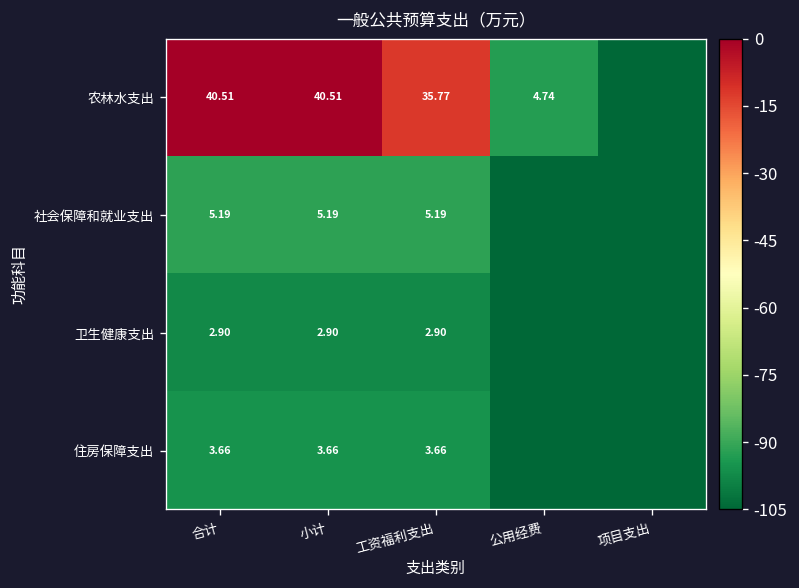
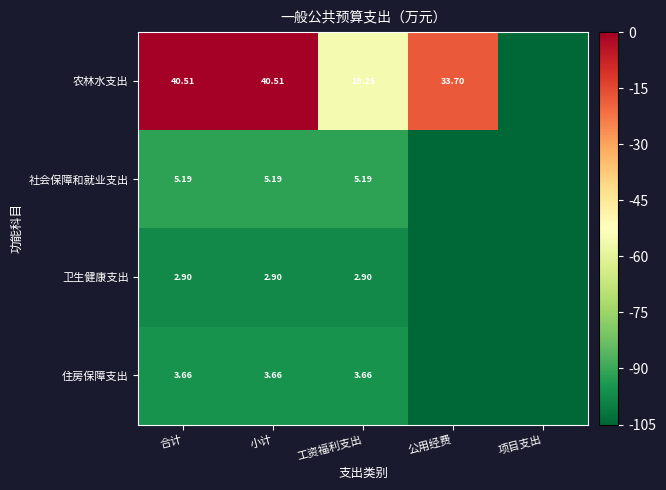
  {
    "农林水支出": {
      "合计": 40.51,
      "小计": 40.51,
-     "工资福利支出": 35.77,
-     "公用经费": 4.74
+     "工资福利支出": 19.25,
+     "公用经费": 33.70
    },
    "社会保障和就业支出": {
      "合计": 5.19,
      "小计": 5.19,
      "工资福利支出": 5.19
    },
    "卫生健康支出": {
      "合计": 2.90,
      "小计": 2.90,
      "工资福利支出": 2.90
    },
    "住房保障支出": {
      "合计": 3.66,
      "小计": 3.66,
      "工资福利支出": 3.66
    }
  }
